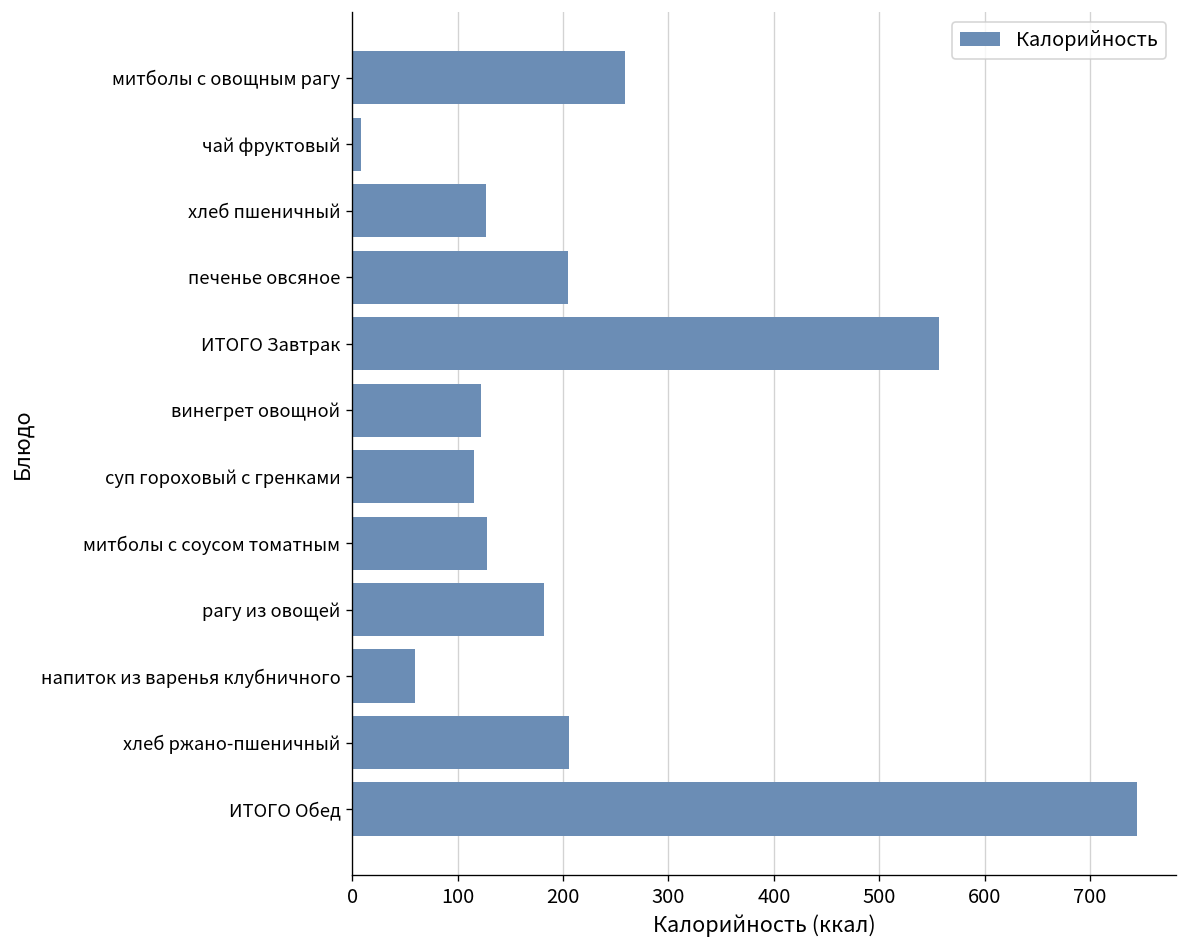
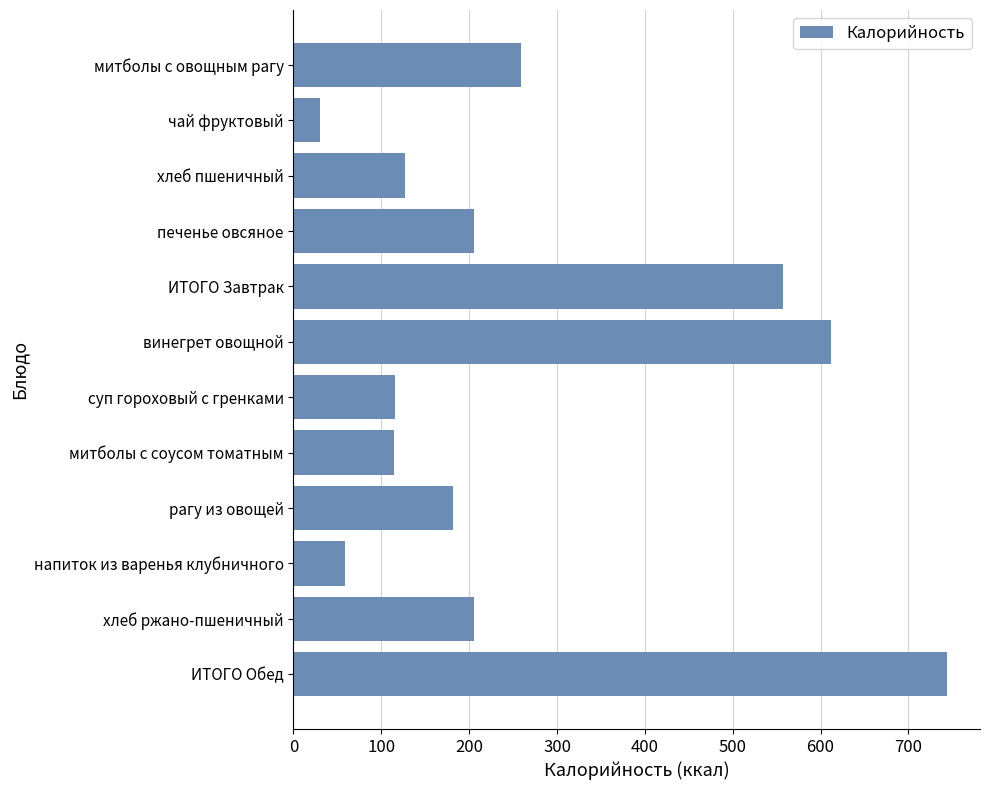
  {
    "митболы с овощным рагу": 260,
-   "чай фруктовый": 10,
+   "чай фруктовый": 30,
    "хлеб пшеничный": 130,
    "печенье овсяное": 210,
    "ИТОГО Завтрак": 560,
-   "винегрет овощной": 120,
+   "винегрет овощной": 610,
    "суп гороховый с гренками": 120,
-   "митболы с соусом томатным": 130,
+   "митболы с соусом томатным": 110,
    "рагу из овощей": 180,
    "напиток из варенья клубничного": 60,
    "хлеб ржано-пшеничный": 210,
    "ИТОГО Обед": 740
  }
